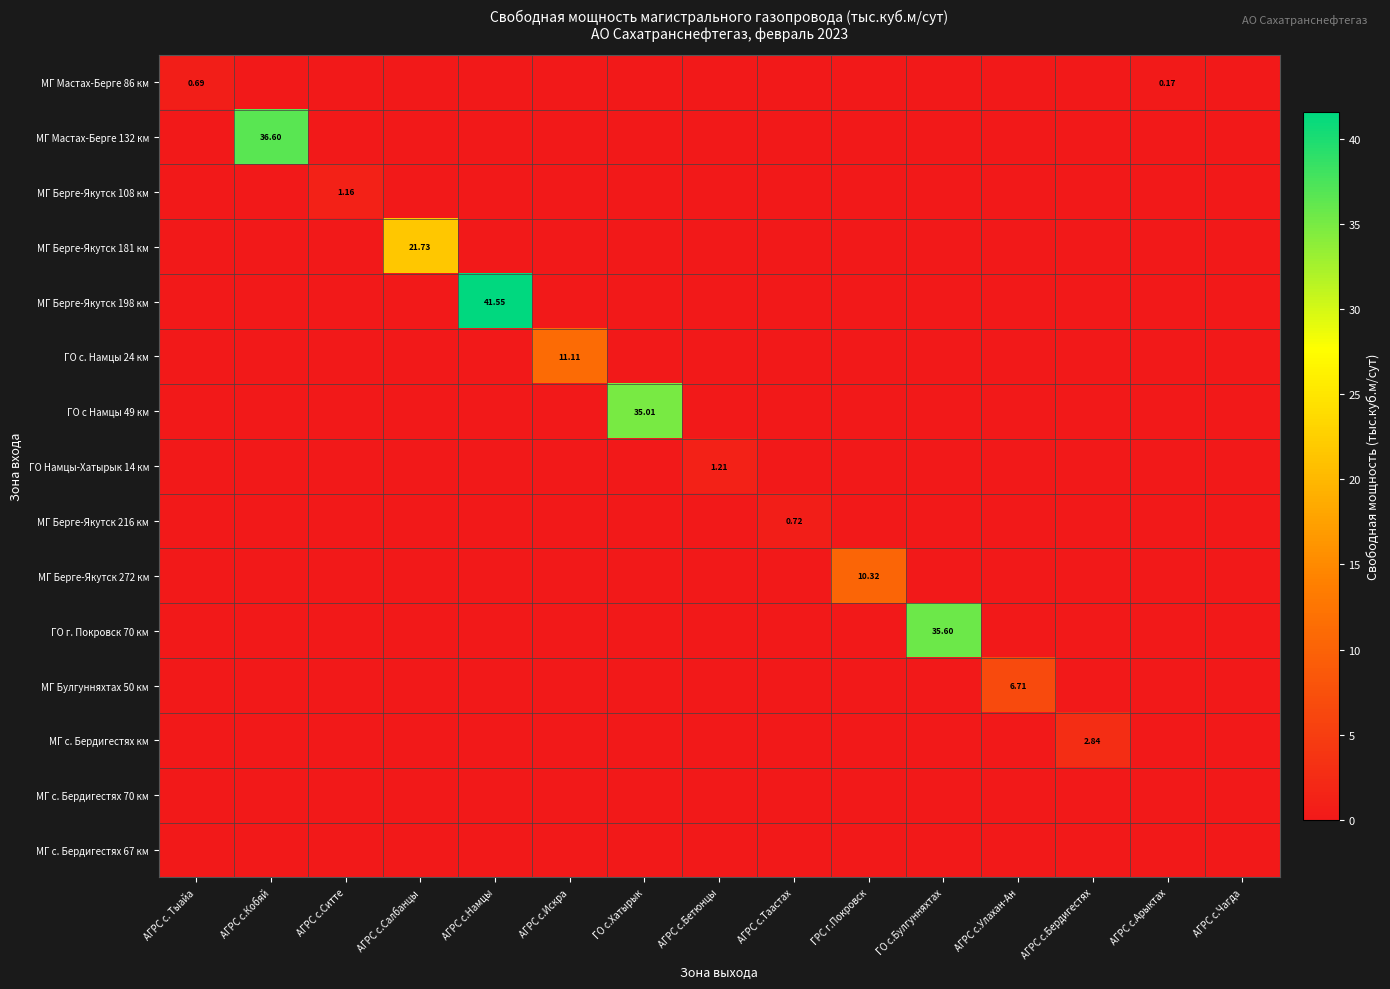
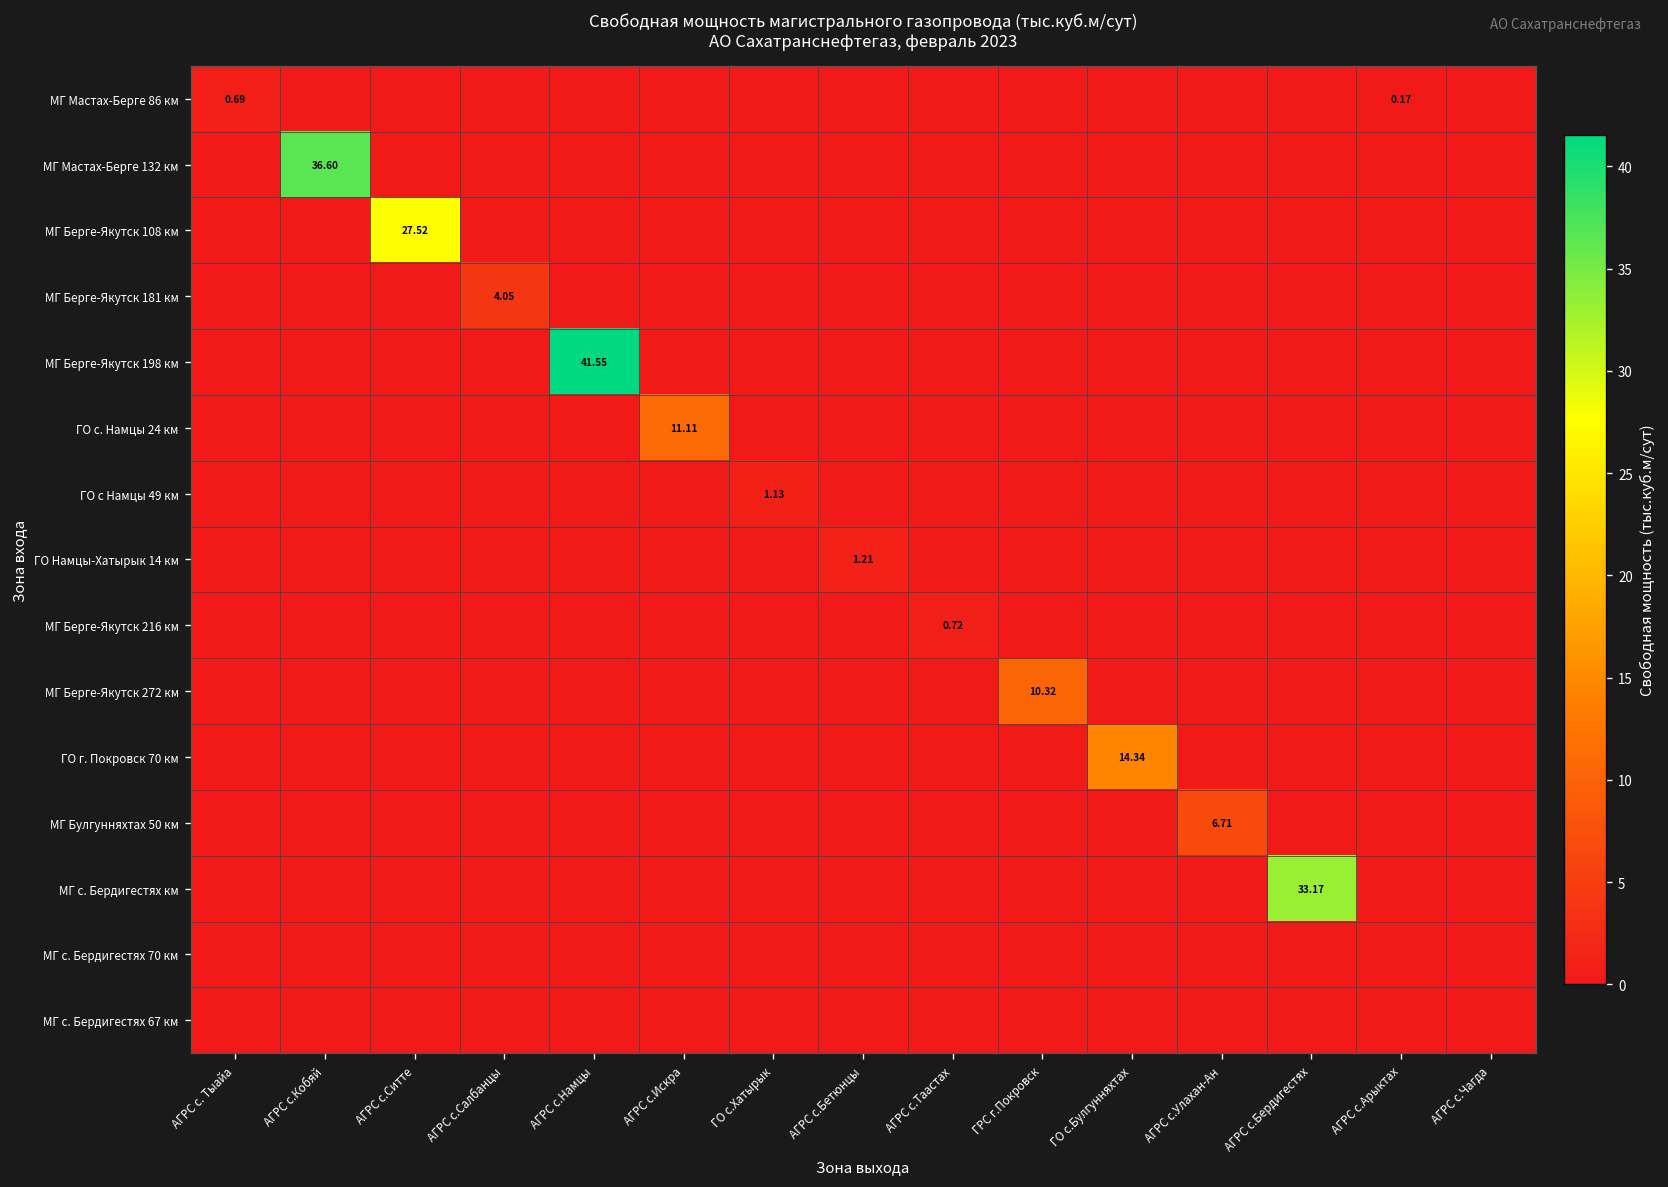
  {
    "МГ Мастах-Берге 86 км": {
      "АГРС с. Тыайа": 0.69,
      "АГРС с.Арыктах": 0.17
    },
    "МГ Мастах-Берге 132 км": {
      "АГРС с.Кобяй": 36.60
    },
    "МГ Берге-Якутск 108 км": {
-     "АГРС с.Ситте": 1.16
+     "АГРС с.Ситте": 27.52
    },
    "МГ Берге-Якутск 181 км": {
-     "АГРС с.Салбанцы": 21.73
+     "АГРС с.Салбанцы": 4.05
    },
    "МГ Берге-Якутск 198 км": {
      "АГРС с.Намцы": 41.55
    },
    "ГО с. Намцы 24 км": {
      "АГРС с.Искра": 11.11
    },
    "ГО с Намцы 49 км": {
-     "ГО с.Хатырык": 35.01
+     "ГО с.Хатырык": 1.13
    },
    "ГО Намцы-Хатырык 14 км": {
      "АГРС с.Бетюнцы": 1.21
    },
    "МГ Берге-Якутск 216 км": {
      "АГРС с.Таастах": 0.72
    },
    "МГ Берге-Якутск 272 км": {
      "ГРС г.Покровск": 10.32
    },
    "ГО г. Покровск 70 км": {
-     "ГО с.Булгунняхтах": 35.60
+     "ГО с.Булгунняхтах": 14.34
    },
    "МГ Булгунняхтах 50 км": {
      "АГРС с.Улахан-Ан": 6.71
    },
    "МГ с. Бердигестях км": {
-     "АГРС с.Бердигестях": 2.84
+     "АГРС с.Бердигестях": 33.17
    }
  }
